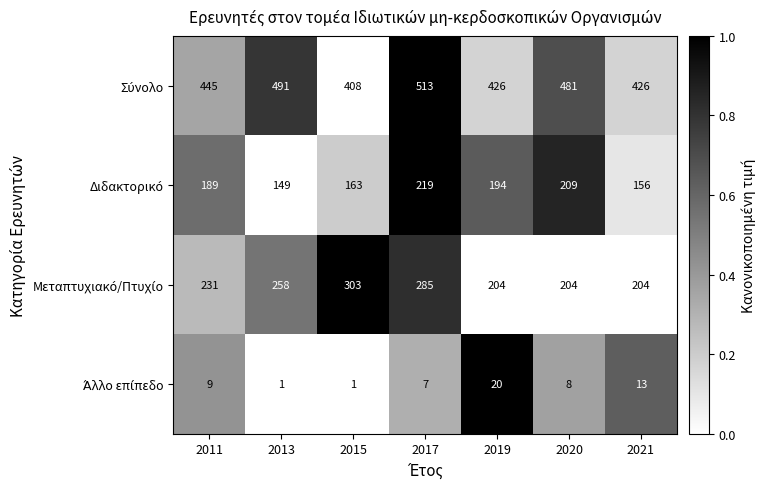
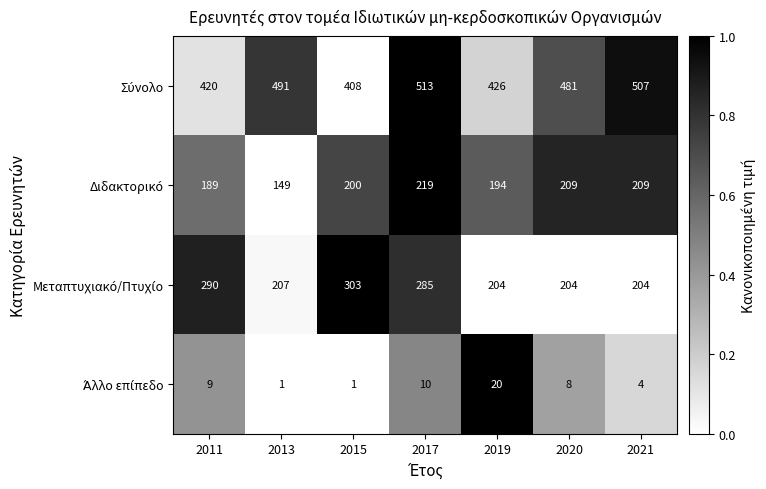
  {
    "Σύνολο": {
-     "2011": 445,
+     "2011": 420,
      "2013": 491,
      "2015": 408,
      "2017": 513,
      "2019": 426,
      "2020": 481,
-     "2021": 426
+     "2021": 507
    },
    "Διδακτορικό": {
      "2011": 189,
      "2013": 149,
-     "2015": 163,
+     "2015": 200,
      "2017": 219,
      "2019": 194,
      "2020": 209,
-     "2021": 156
+     "2021": 209
    },
    "Μεταπτυχιακό/Πτυχίο": {
-     "2011": 231,
-     "2013": 258,
+     "2011": 290,
+     "2013": 207,
      "2015": 303,
      "2017": 285,
      "2019": 204,
      "2020": 204,
      "2021": 204
    },
    "Άλλο επίπεδο": {
      "2011": 9,
      "2013": 1,
      "2015": 1,
-     "2017": 7,
+     "2017": 10,
      "2019": 20,
      "2020": 8,
-     "2021": 13
+     "2021": 4
    }
  }
